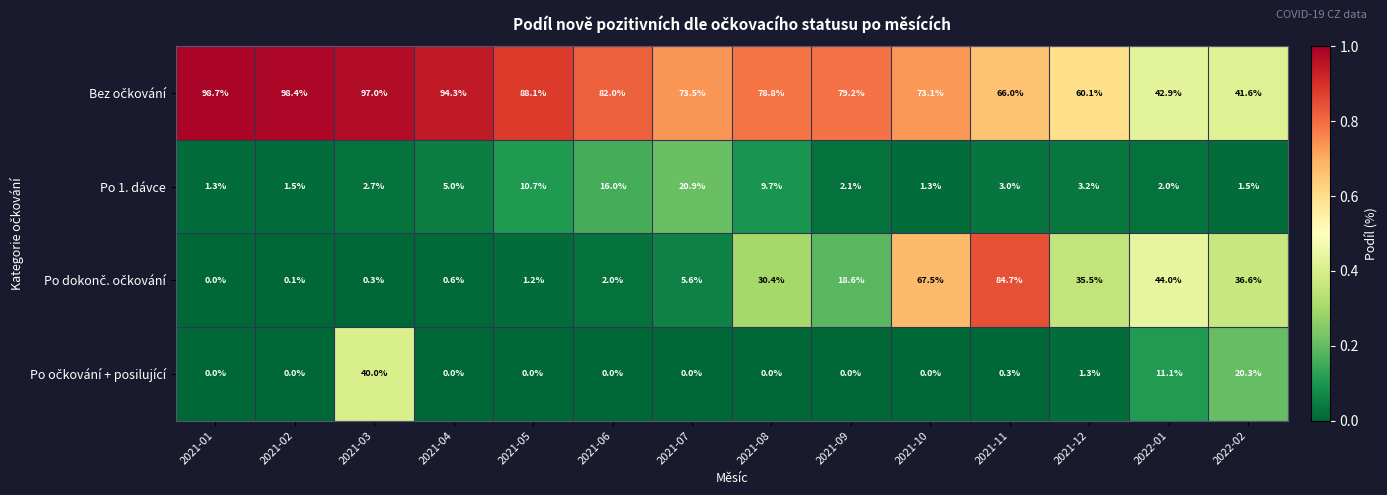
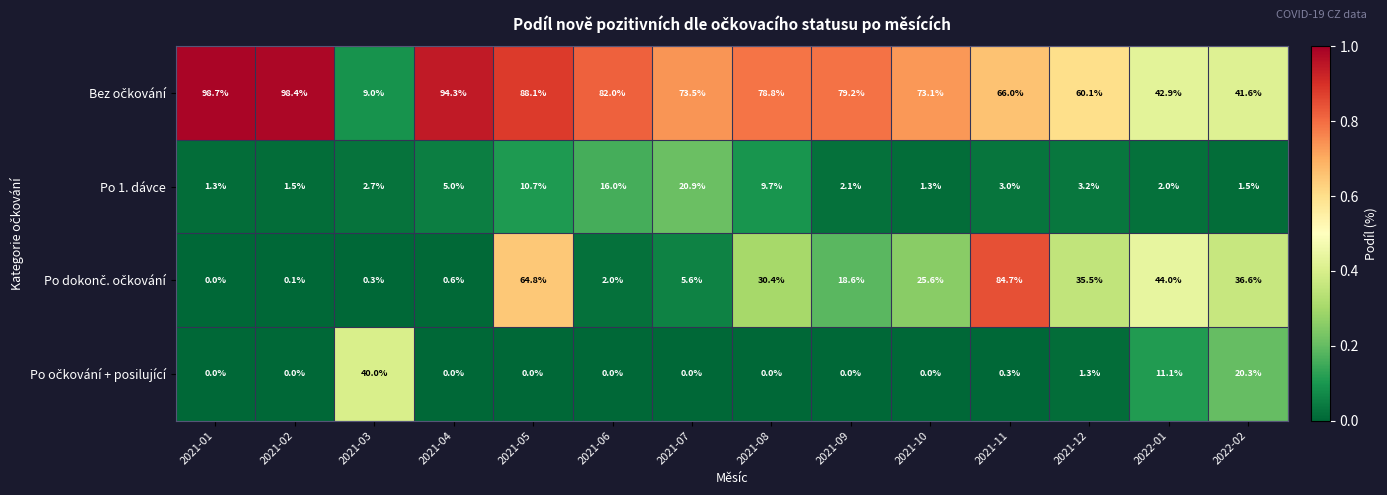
  {
    "Bez očkování": {
      "2021-01": "98.7%",
      "2021-02": "98.4%",
-     "2021-03": "97.0%",
+     "2021-03": "9.0%",
      "2021-04": "94.3%",
      "2021-05": "88.1%",
      "2021-06": "82.0%",
      "2021-07": "73.5%",
      "2021-08": "78.8%",
      "2021-09": "79.2%",
      "2021-10": "73.1%",
      "2021-11": "66.0%",
      "2021-12": "60.1%",
      "2022-01": "42.9%",
      "2022-02": "41.6%"
    },
    "Po 1. dávce": {
      "2021-01": "1.3%",
      "2021-02": "1.5%",
      "2021-03": "2.7%",
      "2021-04": "5.0%",
      "2021-05": "10.7%",
      "2021-06": "16.0%",
      "2021-07": "20.9%",
      "2021-08": "9.7%",
      "2021-09": "2.1%",
      "2021-10": "1.3%",
      "2021-11": "3.0%",
      "2021-12": "3.2%",
      "2022-01": "2.0%",
      "2022-02": "1.5%"
    },
    "Po dokonč. očkování": {
      "2021-01": "0.0%",
      "2021-02": "0.1%",
      "2021-03": "0.3%",
      "2021-04": "0.6%",
-     "2021-05": "1.2%",
+     "2021-05": "64.8%",
      "2021-06": "2.0%",
      "2021-07": "5.6%",
      "2021-08": "30.4%",
      "2021-09": "18.6%",
-     "2021-10": "67.5%",
+     "2021-10": "25.6%",
      "2021-11": "84.7%",
      "2021-12": "35.5%",
      "2022-01": "44.0%",
      "2022-02": "36.6%"
    },
    "Po očkování + posilující": {
      "2021-01": "0.0%",
      "2021-02": "0.0%",
      "2021-03": "40.0%",
      "2021-04": "0.0%",
      "2021-05": "0.0%",
      "2021-06": "0.0%",
      "2021-07": "0.0%",
      "2021-08": "0.0%",
      "2021-09": "0.0%",
      "2021-10": "0.0%",
      "2021-11": "0.3%",
      "2021-12": "1.3%",
      "2022-01": "11.1%",
      "2022-02": "20.3%"
    }
  }
